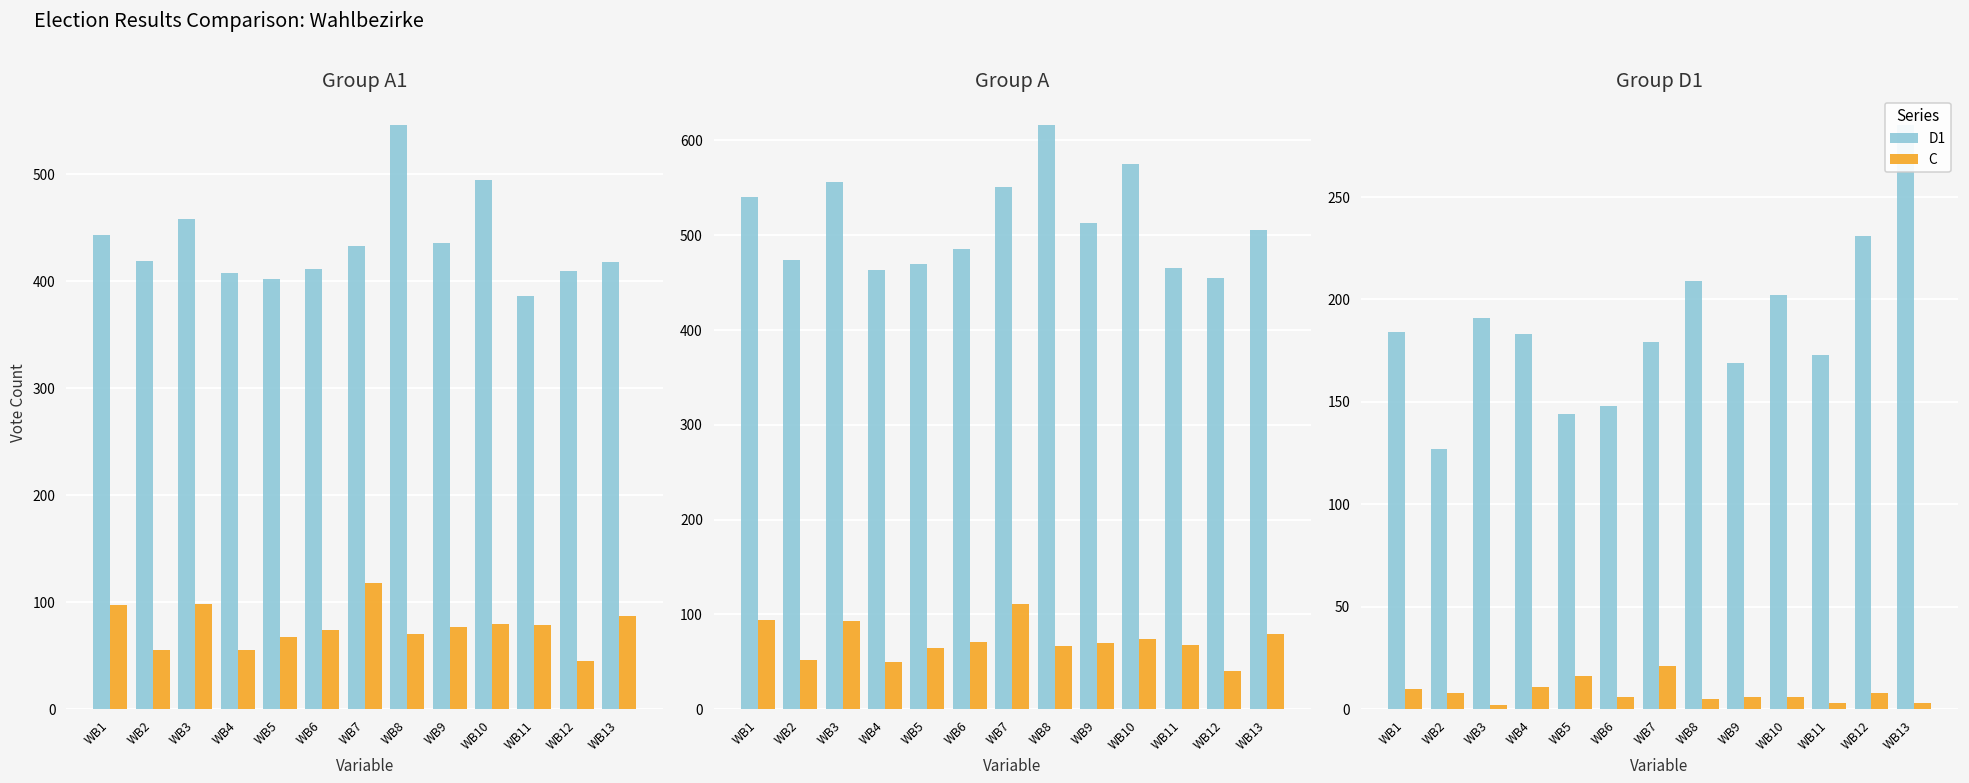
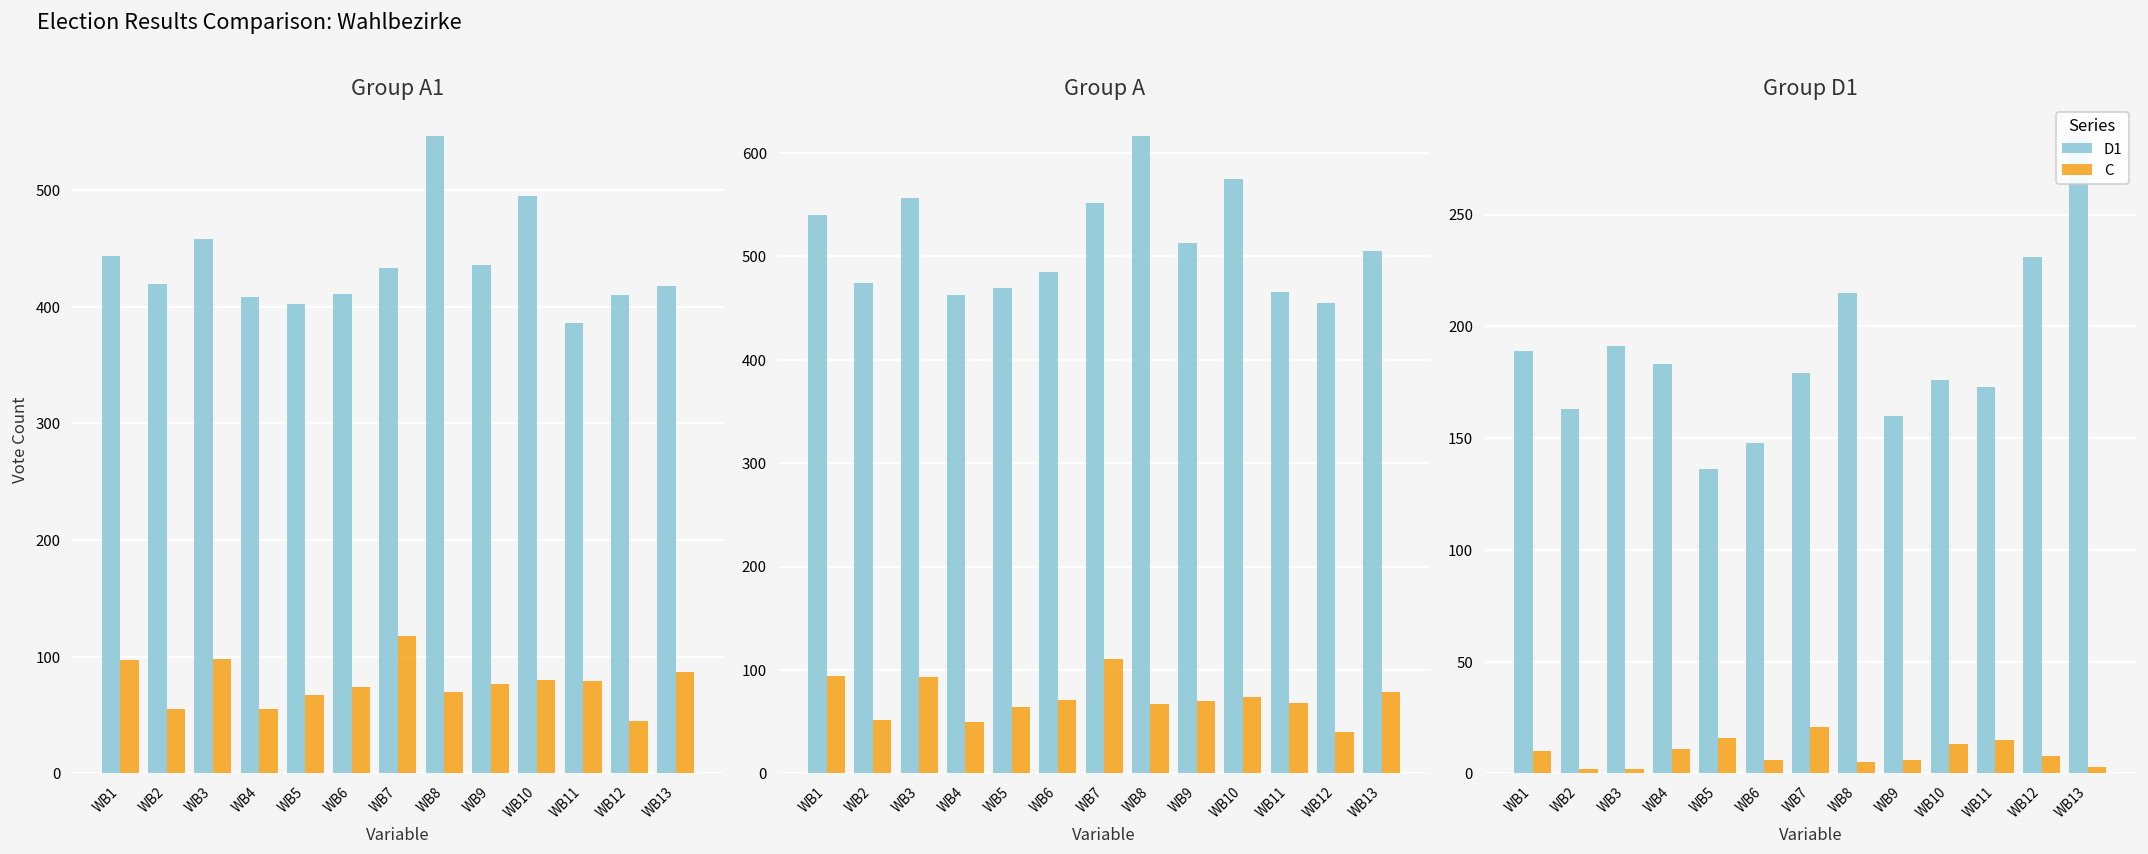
  {
    "Group D1": {
      "D1": {
-       "WB1": 184,
-       "WB2": 127,
+       "WB1": 189,
+       "WB2": 163,
        "WB3": 191,
        "WB4": 183,
-       "WB5": 144,
+       "WB5": 136,
        "WB6": 148,
        "WB7": 179,
-       "WB8": 209,
-       "WB9": 169,
-       "WB10": 202,
+       "WB8": 215,
+       "WB9": 160,
+       "WB10": 176,
        "WB11": 173,
        "WB12": 231
      },
      "C": {
        "WB1": 10,
-       "WB2": 8,
+       "WB2": 2,
        "WB3": 2,
        "WB4": 11,
        "WB5": 16,
        "WB6": 6,
        "WB7": 21,
        "WB8": 5,
        "WB9": 6,
-       "WB10": 6,
-       "WB11": 3,
+       "WB10": 13,
+       "WB11": 15,
        "WB12": 8,
        "WB13": 3
      }
    }
  }
